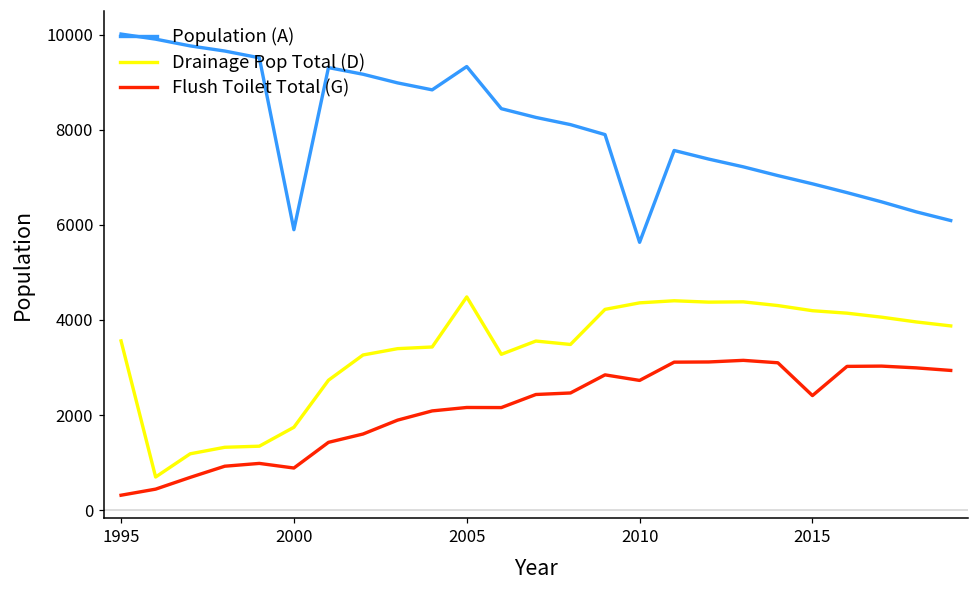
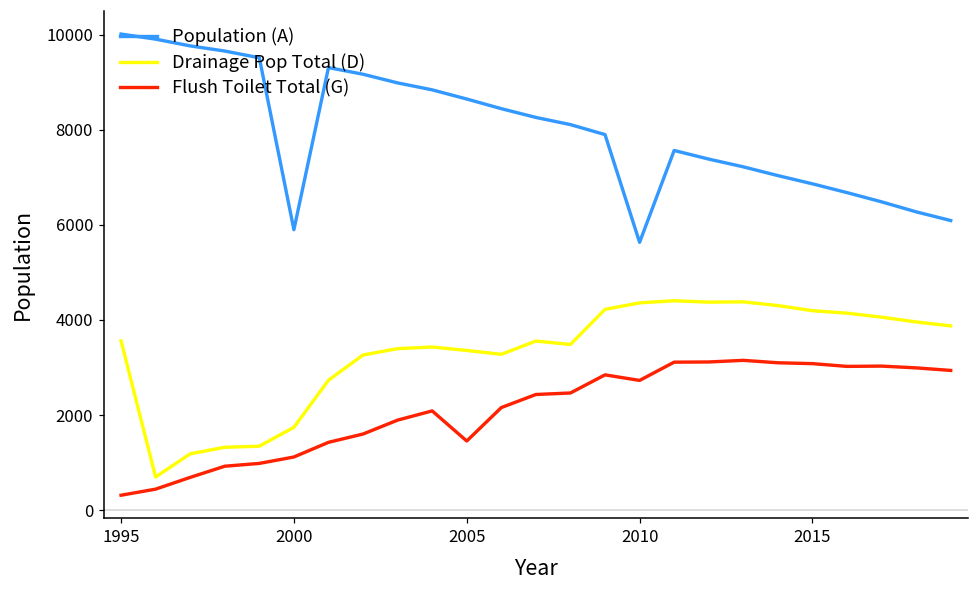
  {
    "Population (A)": {
      "1995": 10000,
      "2000": 5900,
-     "2005": 9300,
+     "2005": 8600,
      "2010": 5600,
      "2015": 6900
    },
    "Drainage Pop Total (D)": {
      "1995": 3600,
      "2000": 1700,
-     "2005": 4500,
+     "2005": 3400,
      "2010": 4400,
      "2015": 4200
    },
    "Flush Toilet Total (G)": {
      "1995": 300,
-     "2000": 900,
-     "2005": 2200,
+     "2000": 1100,
+     "2005": 1500,
      "2010": 2700,
-     "2015": 2400
+     "2015": 3100
    }
  }
